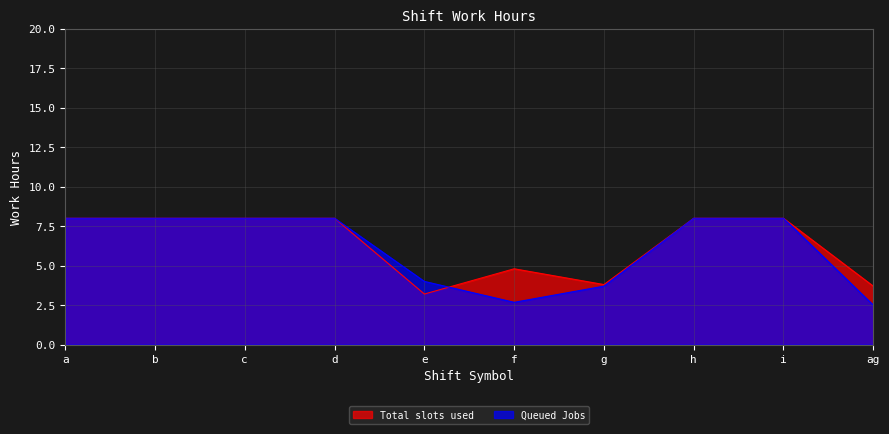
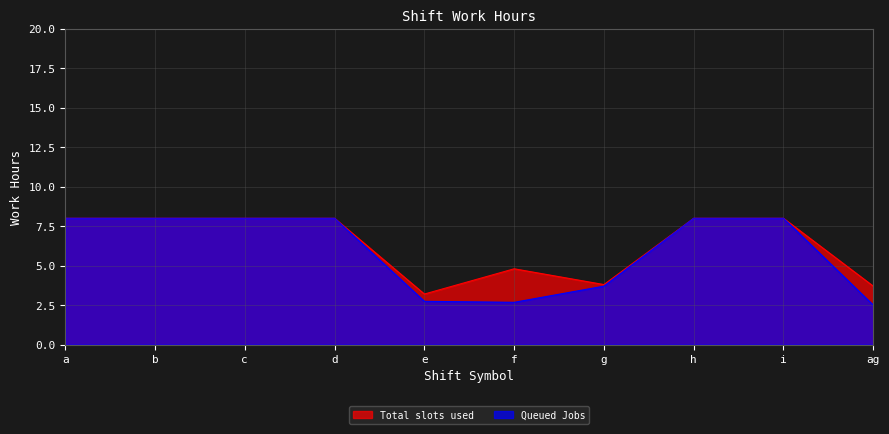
  {
    "Total slots used": {
      "e": 3.2,
      "f": 4.8,
      "ag": 3.7
    },
    "Queued Jobs": {
-     "e": 4.0,
+     "e": 2.7,
      "f": 2.7,
      "ag": 2.5
    }
  }
